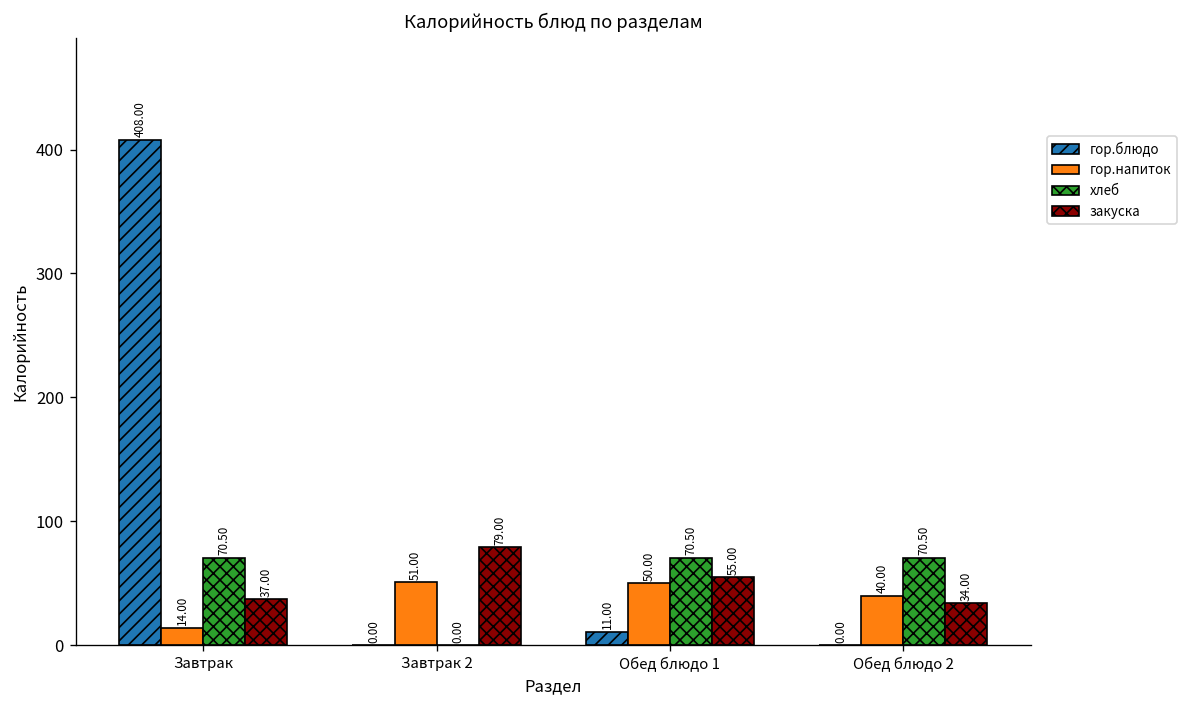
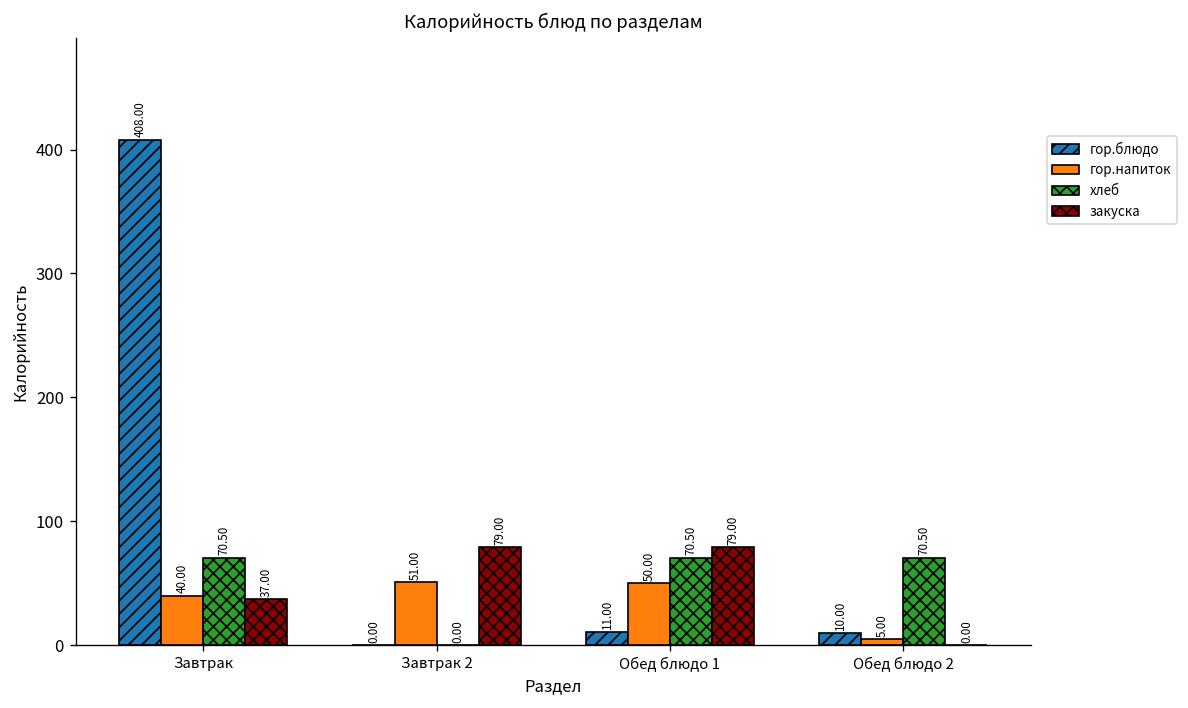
  {
    "гор.блюдо": {
      "Завтрак": 408.00,
      "Завтрак 2": 0.00,
      "Обед блюдо 1": 11.00,
-     "Обед блюдо 2": 0.00
+     "Обед блюдо 2": 10.00
    },
    "гор.напиток": {
-     "Завтрак": 14.00,
+     "Завтрак": 40.00,
      "Завтрак 2": 51.00,
      "Обед блюдо 1": 50.00,
-     "Обед блюдо 2": 40.00
+     "Обед блюдо 2": 5.00
    },
    "хлеб": {
      "Завтрак": 70.50,
      "Завтрак 2": 0.00,
      "Обед блюдо 1": 70.50,
      "Обед блюдо 2": 70.50
    },
    "закуска": {
      "Завтрак": 37.00,
      "Завтрак 2": 79.00,
-     "Обед блюдо 1": 55.00,
-     "Обед блюдо 2": 34.00
+     "Обед блюдо 1": 79.00,
+     "Обед блюдо 2": 0.00
    }
  }
